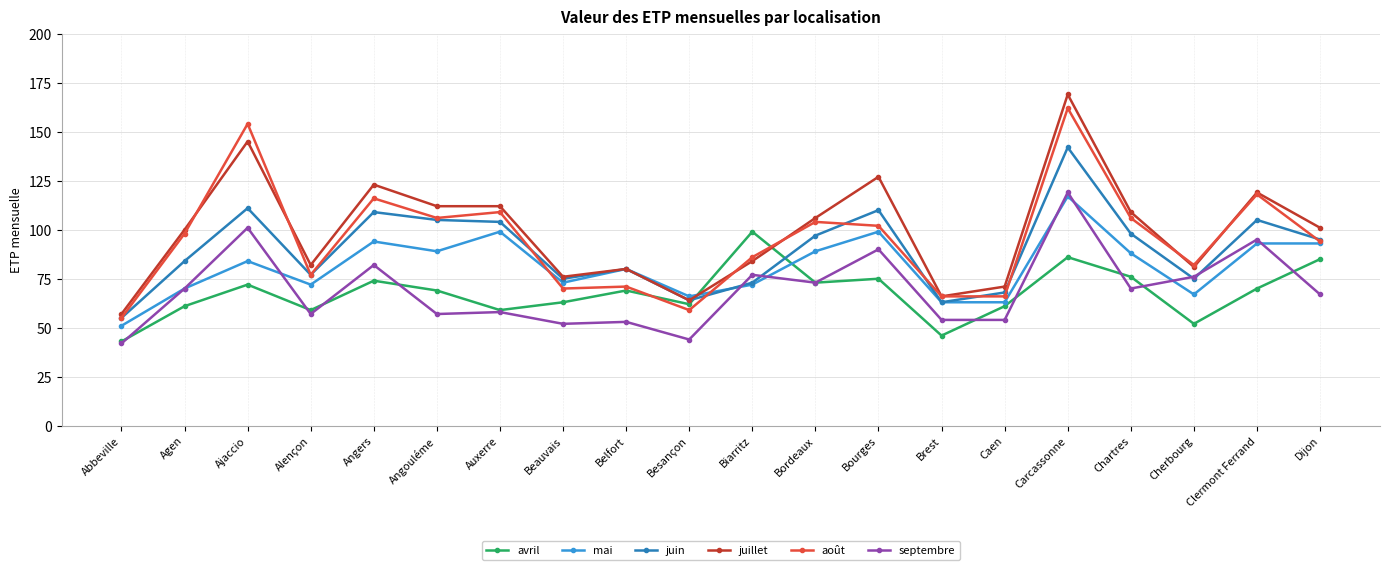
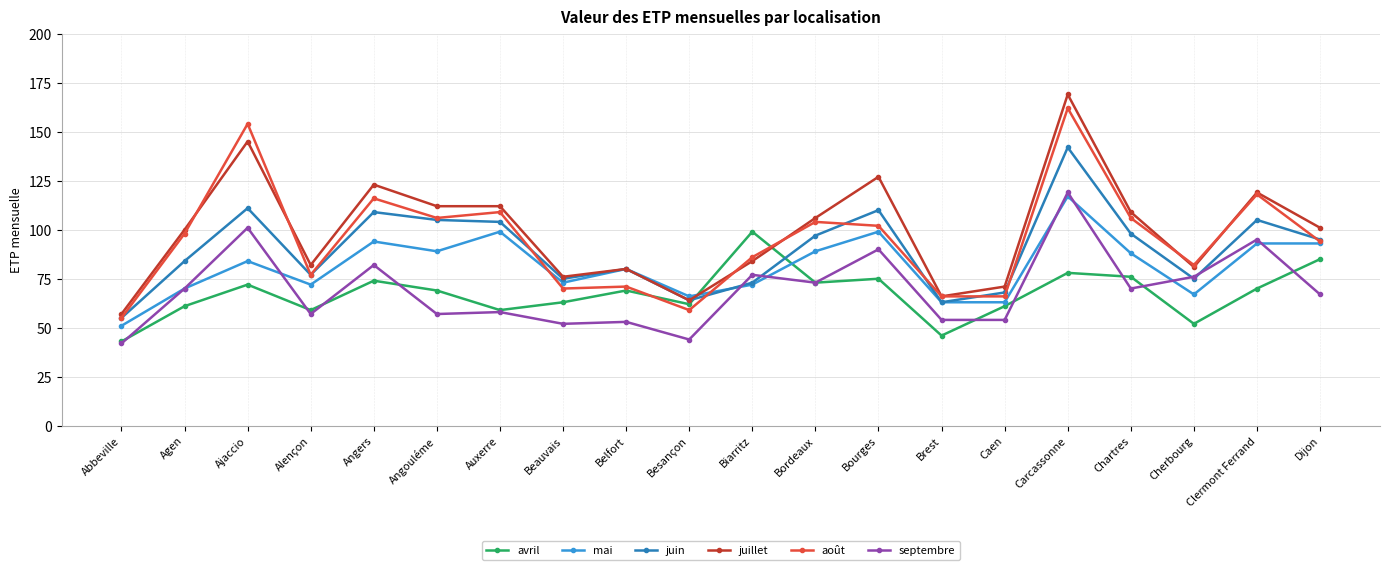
  {
    "avril": {
      "Agen": 61,
      "Ajaccio": 72,
      "Alençon": 59,
      "Angers": 74,
      "Angouléme": 69,
      "Beauvais": 63,
      "Belfort": 69,
      "Besançon": 62,
      "Biarritz": 99,
      "Bourges": 75,
      "Brest": 46,
      "Caen": 61,
-     "Carcassonne": 86,
+     "Carcassonne": 78,
      "Chartres": 76,
      "Cherbourg": 52,
      "Clermont Ferrand": 70,
      "Dijon": 85
    },
    "septembre": {
      "Ajaccio": 101,
      "Alençon": 57,
      "Angers": 82,
      "Angouléme": 57,
      "Beauvais": 52,
      "Belfort": 53,
      "Besançon": 44,
      "Biarritz": 77,
      "Bourges": 90,
      "Brest": 54,
      "Caen": 54,
      "Carcassonne": 119,
      "Chartres": 70,
      "Clermont Ferrand": 95,
      "Dijon": 67
    }
  }
